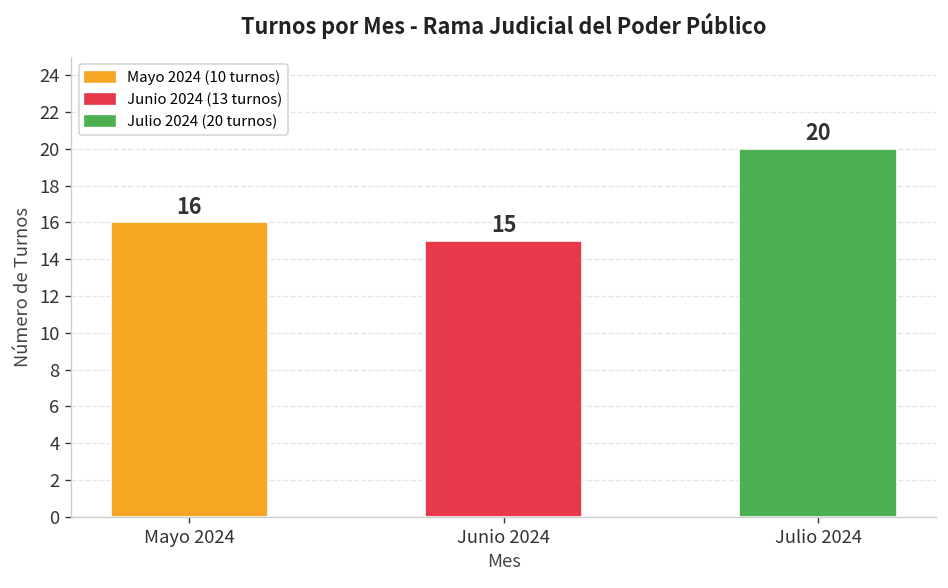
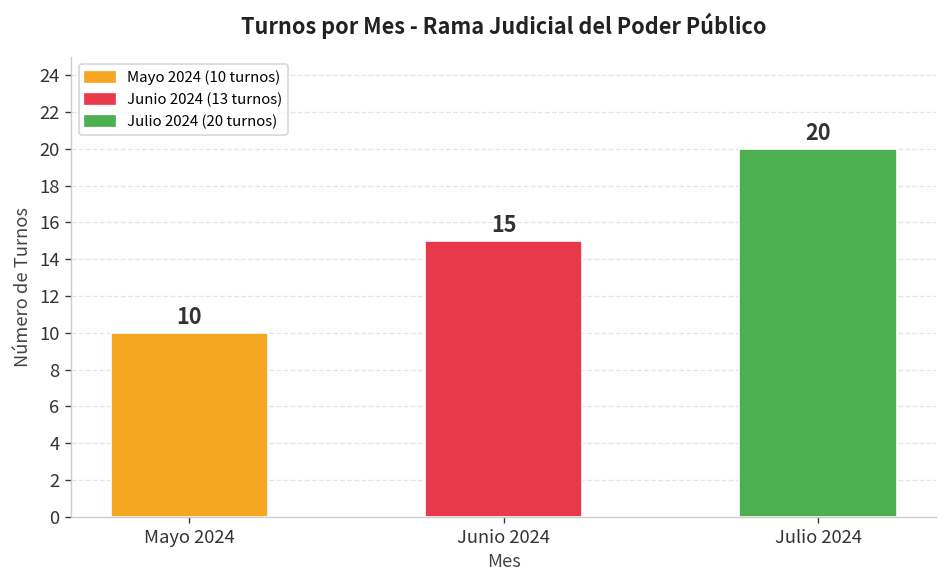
  {
-   "Mayo 2024": 16,
+   "Mayo 2024": 10,
    "Junio 2024": 15,
    "Julio 2024": 20
  }
